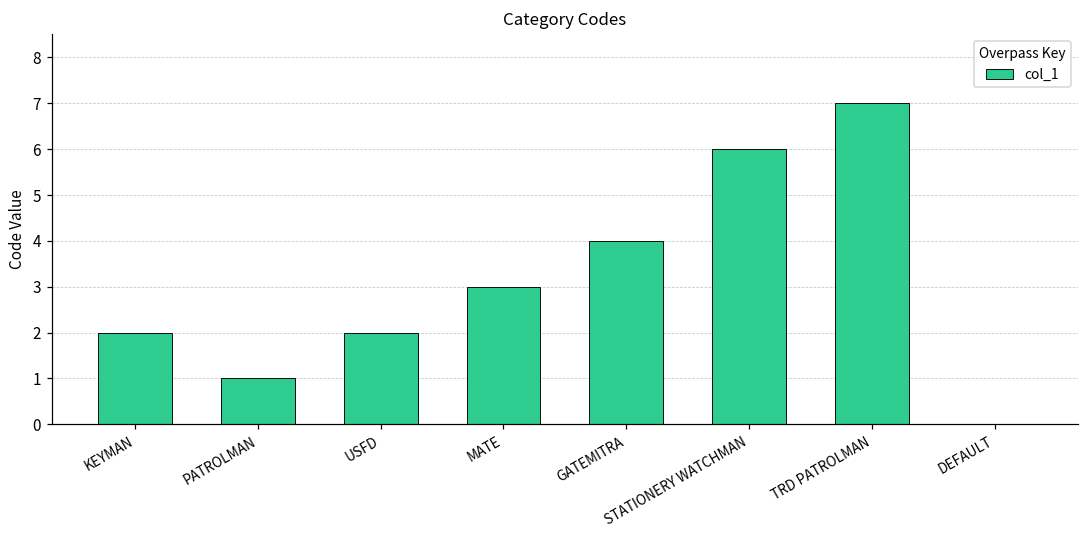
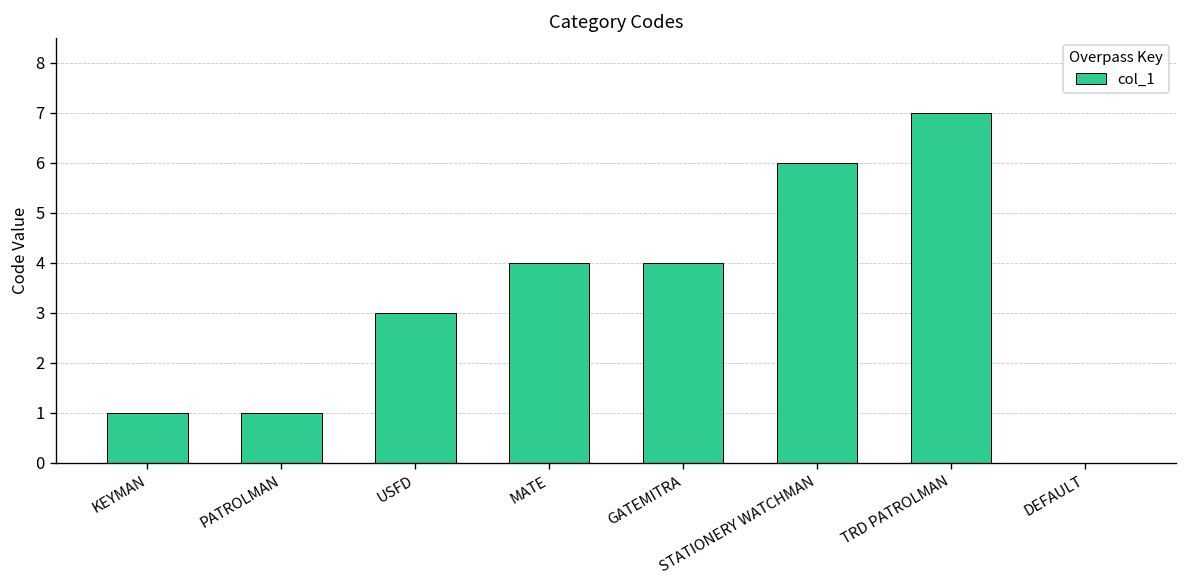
  {
-   "KEYMAN": 2,
+   "KEYMAN": 1,
    "PATROLMAN": 1,
-   "USFD": 2,
-   "MATE": 3,
+   "USFD": 3,
+   "MATE": 4,
    "GATEMITRA": 4,
    "STATIONERY WATCHMAN": 6,
    "TRD PATROLMAN": 7,
    "DEFAULT": 0
  }
